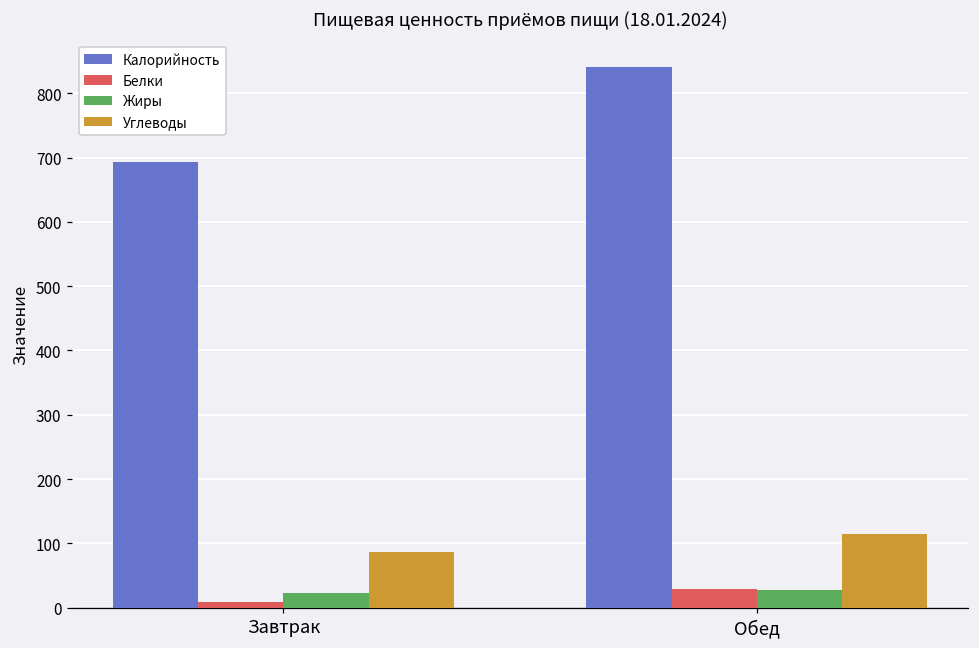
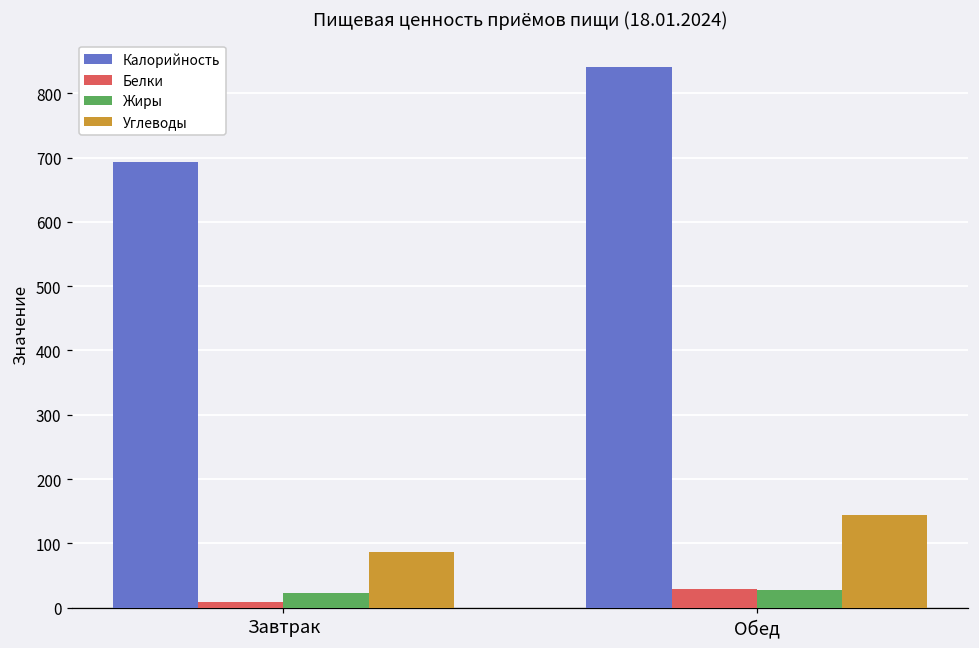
  {
    "Калорийность": {
      "Завтрак": 690,
      "Обед": 840
    },
    "Белки": {
      "Завтрак": 10,
      "Обед": 30
    },
    "Жиры": {
      "Завтрак": 20,
      "Обед": 30
    },
    "Углеводы": {
      "Завтрак": 90,
-     "Обед": 110
+     "Обед": 140
    }
  }
